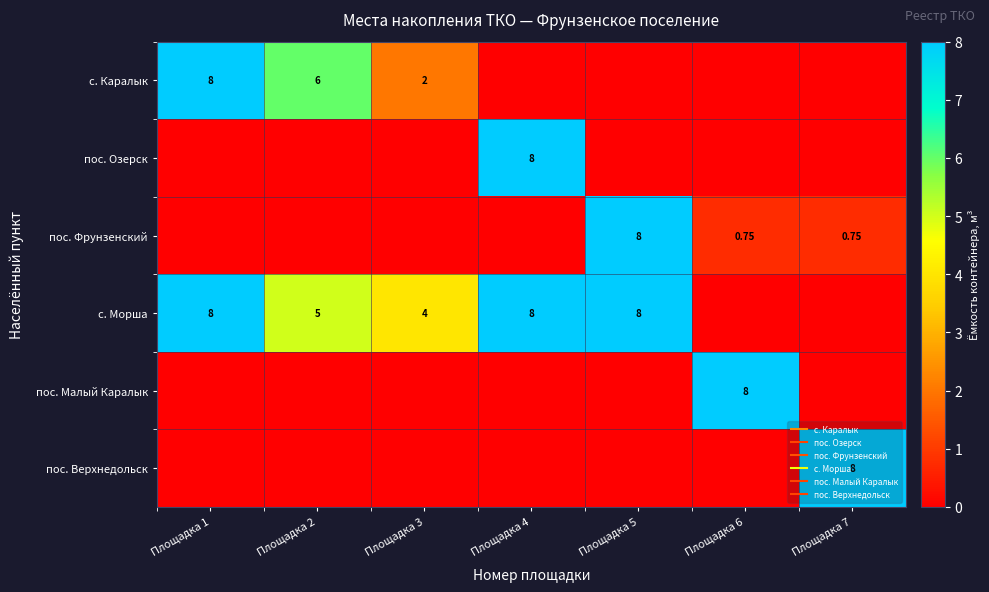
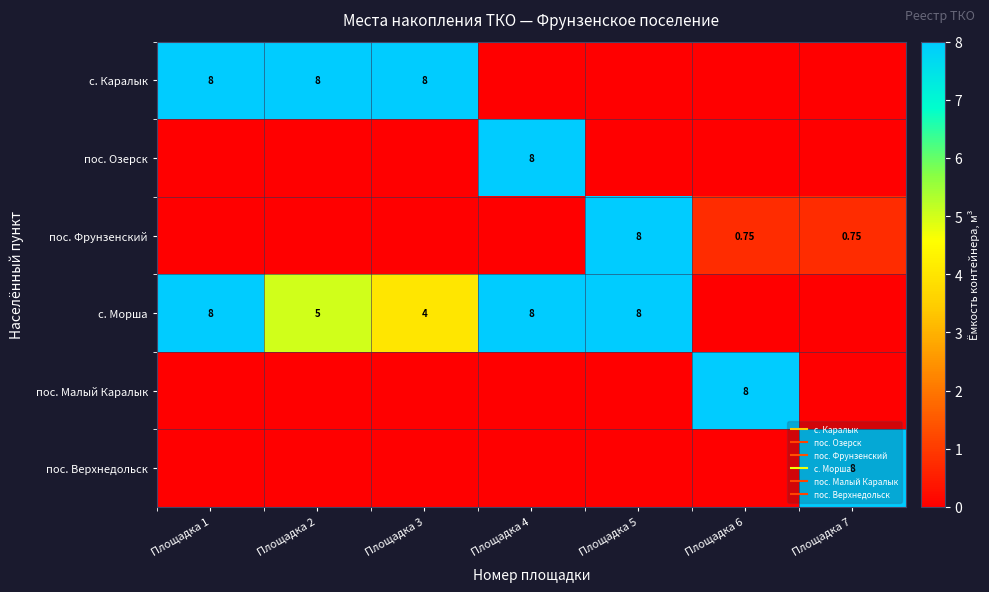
  {
    "с. Каралык": {
      "Площадка 1": 8,
-     "Площадка 2": 6,
-     "Площадка 3": 2
+     "Площадка 2": 8,
+     "Площадка 3": 8
    },
    "пос. Озерск": {
      "Площадка 4": 8
    },
    "пос. Фрунзенский": {
      "Площадка 5": 8,
      "Площадка 6": 0.75,
      "Площадка 7": 0.75
    },
    "с. Морша": {
      "Площадка 1": 8,
      "Площадка 2": 5,
      "Площадка 3": 4,
      "Площадка 4": 8,
      "Площадка 5": 8
    },
    "пос. Малый Каралык": {
      "Площадка 6": 8
    }
  }
